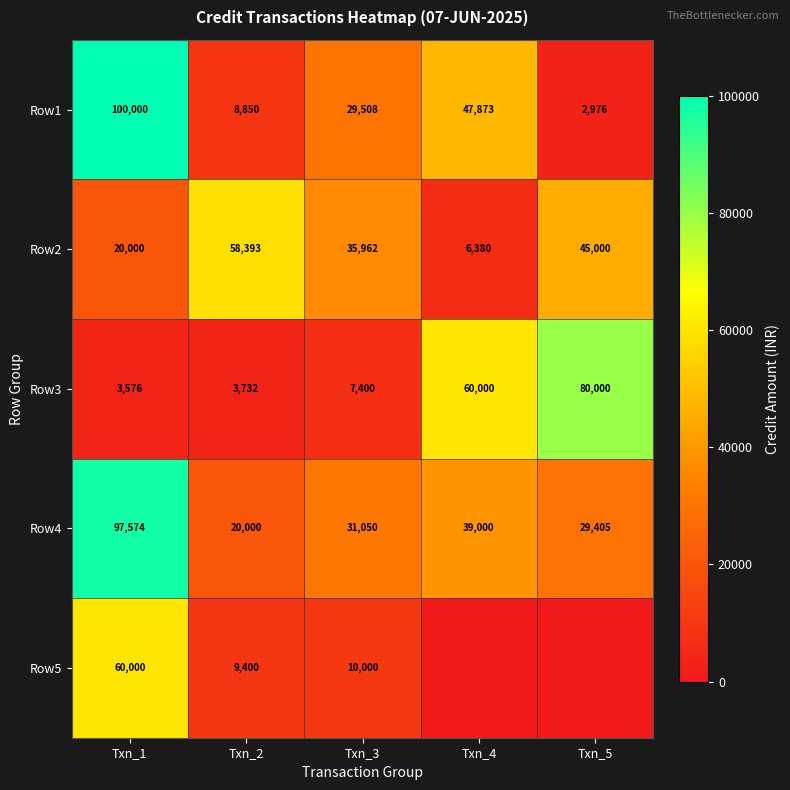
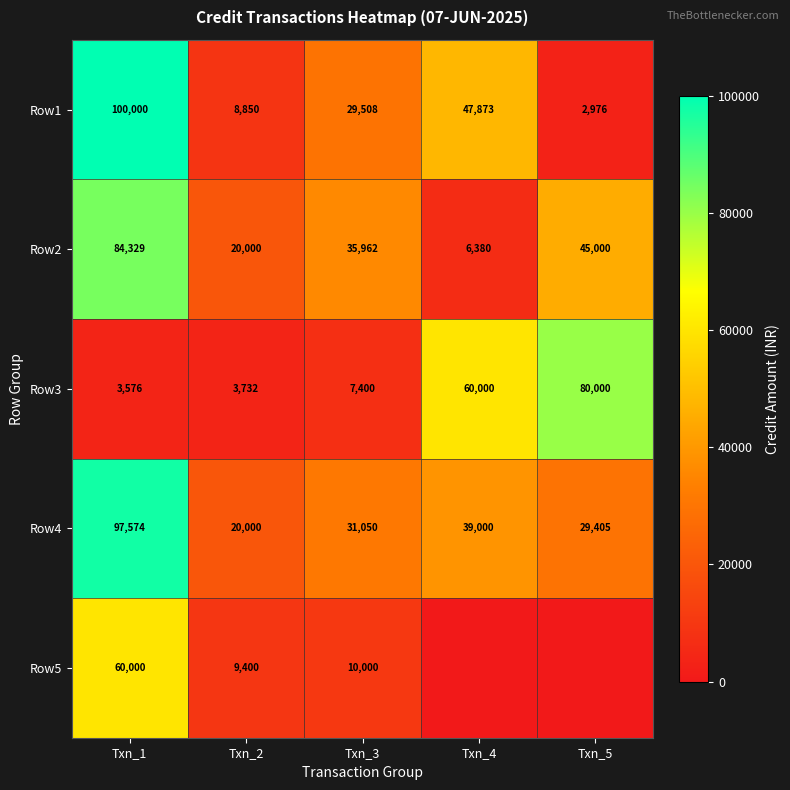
  {
    "Row1": {
      "Txn_1": "100,000",
      "Txn_2": "8,850",
      "Txn_3": "29,508",
      "Txn_4": "47,873",
      "Txn_5": "2,976"
    },
    "Row2": {
-     "Txn_1": "20,000",
-     "Txn_2": "58,393",
+     "Txn_1": "84,329",
+     "Txn_2": "20,000",
      "Txn_3": "35,962",
      "Txn_4": "6,380",
      "Txn_5": "45,000"
    },
    "Row3": {
      "Txn_1": "3,576",
      "Txn_2": "3,732",
      "Txn_3": "7,400",
      "Txn_4": "60,000",
      "Txn_5": "80,000"
    },
    "Row4": {
      "Txn_1": "97,574",
      "Txn_2": "20,000",
      "Txn_3": "31,050",
      "Txn_4": "39,000",
      "Txn_5": "29,405"
    },
    "Row5": {
      "Txn_1": "60,000",
      "Txn_2": "9,400",
      "Txn_3": "10,000"
    }
  }
